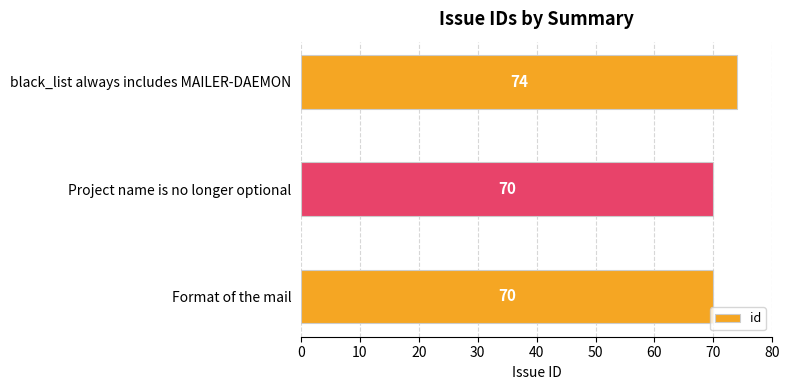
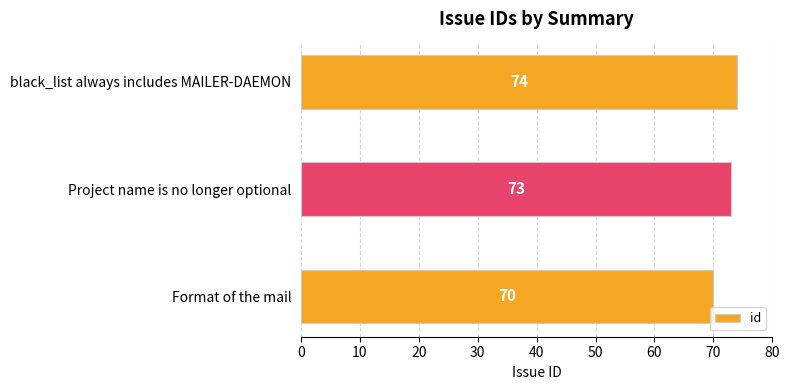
  {
    "black_list always includes MAILER-DAEMON": 74,
-   "Project name is no longer optional": 70,
+   "Project name is no longer optional": 73,
    "Format of the mail": 70
  }
